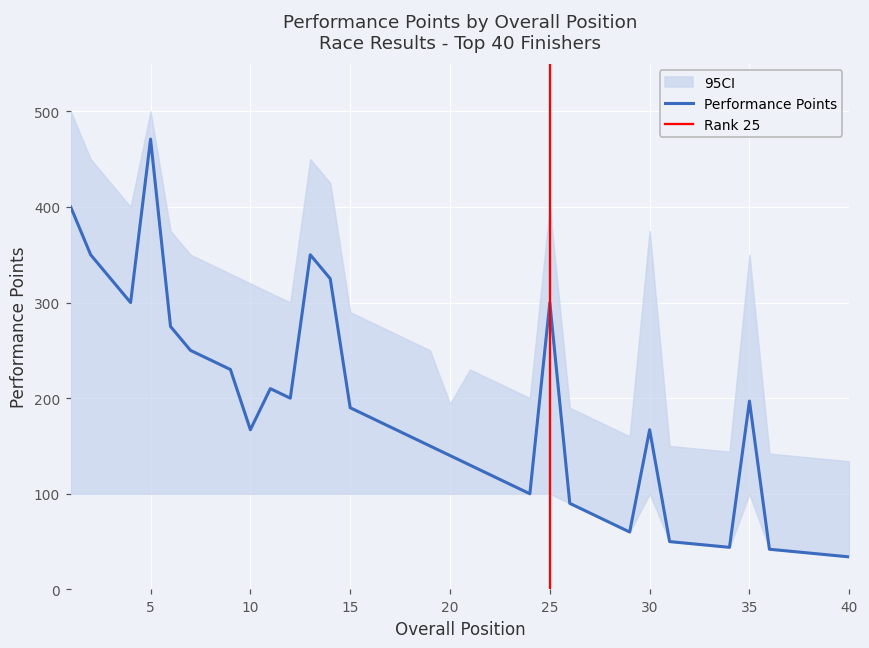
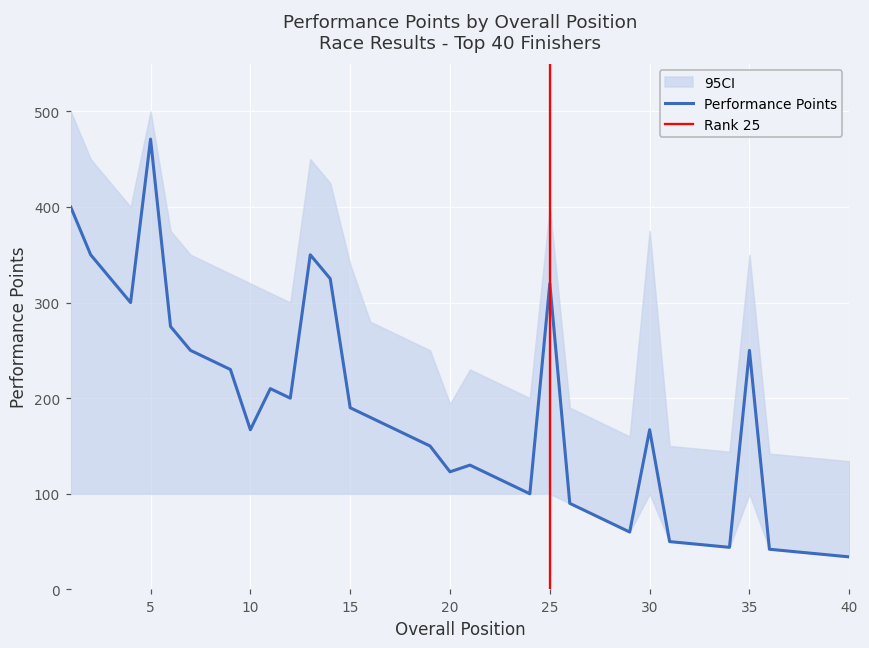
  {
    "Performance Points": {
      "5": 470,
      "10": 170,
      "15": 190,
-     "20": 140,
-     "25": 300,
+     "20": 120,
+     "25": 320,
      "30": 170,
-     "35": 200,
+     "35": 250,
      "40": 30
    },
    "95CI": {
-     "15": 290
+     "15": 340
    }
  }
